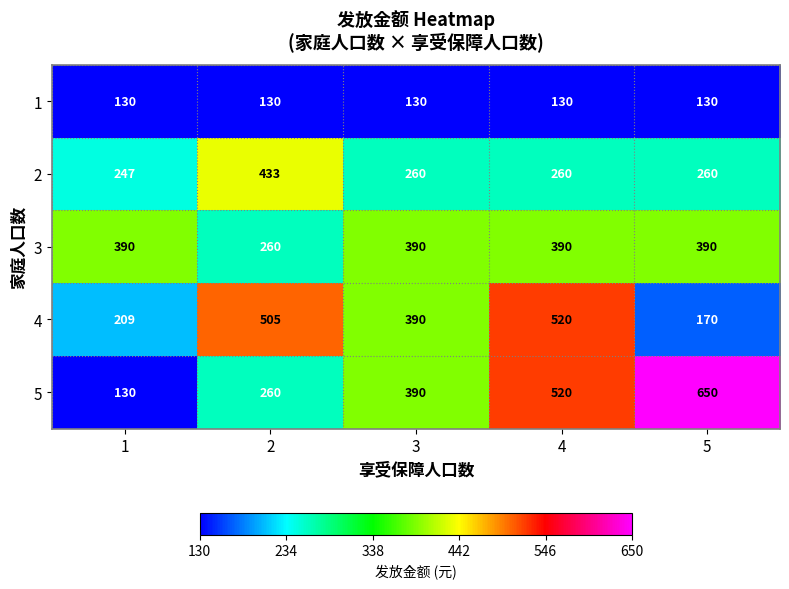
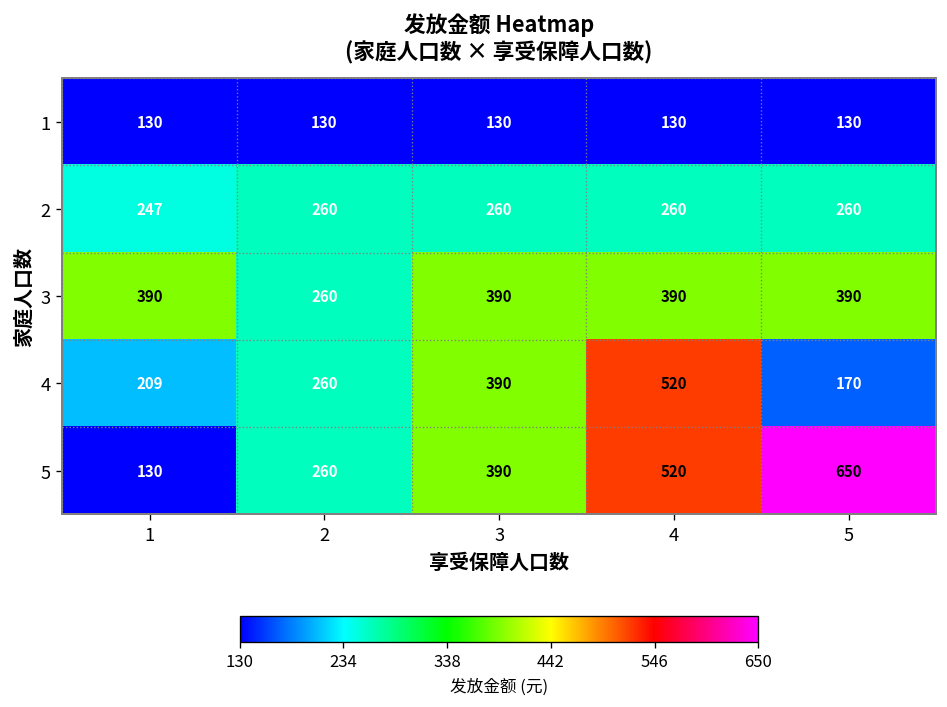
  {
    "1": {
      "1": 130,
      "2": 130,
      "3": 130,
      "4": 130,
      "5": 130
    },
    "2": {
      "1": 247,
-     "2": 433,
+     "2": 260,
      "3": 260,
      "4": 260,
      "5": 260
    },
    "3": {
      "1": 390,
      "2": 260,
      "3": 390,
      "4": 390,
      "5": 390
    },
    "4": {
      "1": 209,
-     "2": 505,
+     "2": 260,
      "3": 390,
      "4": 520,
      "5": 170
    },
    "5": {
      "1": 130,
      "2": 260,
      "3": 390,
      "4": 520,
      "5": 650
    }
  }
